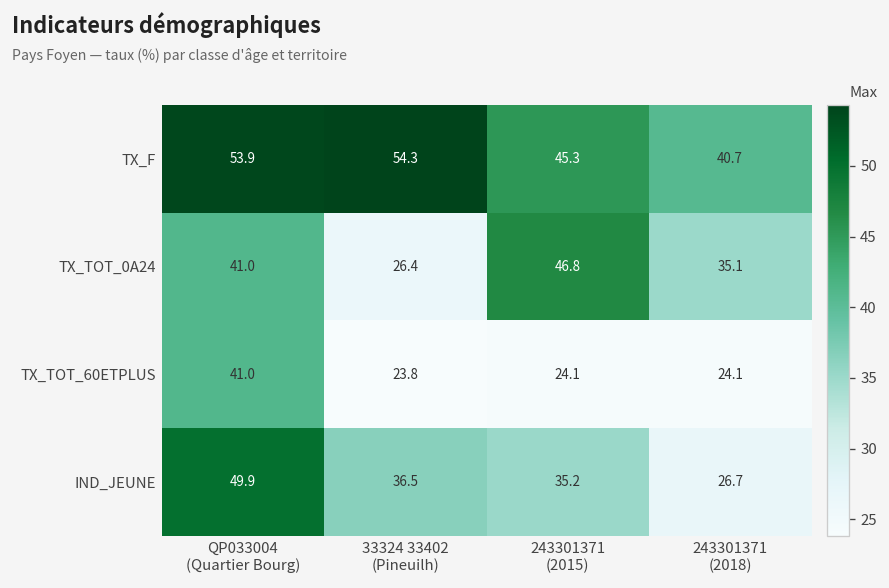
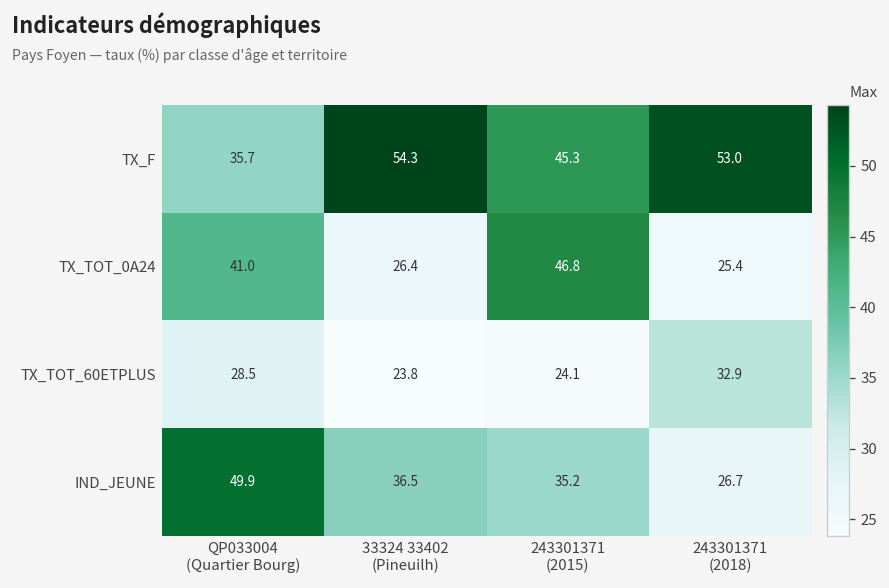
  {
    "TX_F": {
-     "QP033004 (Quartier Bourg)": 53.9,
+     "QP033004 (Quartier Bourg)": 35.7,
      "33324 33402 (Pineuilh)": 54.3,
      "243301371 (2015)": 45.3,
-     "243301371 (2018)": 40.7
+     "243301371 (2018)": 53.0
    },
    "TX_TOT_0A24": {
      "QP033004 (Quartier Bourg)": 41.0,
      "33324 33402 (Pineuilh)": 26.4,
      "243301371 (2015)": 46.8,
-     "243301371 (2018)": 35.1
+     "243301371 (2018)": 25.4
    },
    "TX_TOT_60ETPLUS": {
-     "QP033004 (Quartier Bourg)": 41.0,
+     "QP033004 (Quartier Bourg)": 28.5,
      "33324 33402 (Pineuilh)": 23.8,
      "243301371 (2015)": 24.1,
-     "243301371 (2018)": 24.1
+     "243301371 (2018)": 32.9
    },
    "IND_JEUNE": {
      "QP033004 (Quartier Bourg)": 49.9,
      "33324 33402 (Pineuilh)": 36.5,
      "243301371 (2015)": 35.2,
      "243301371 (2018)": 26.7
    }
  }
